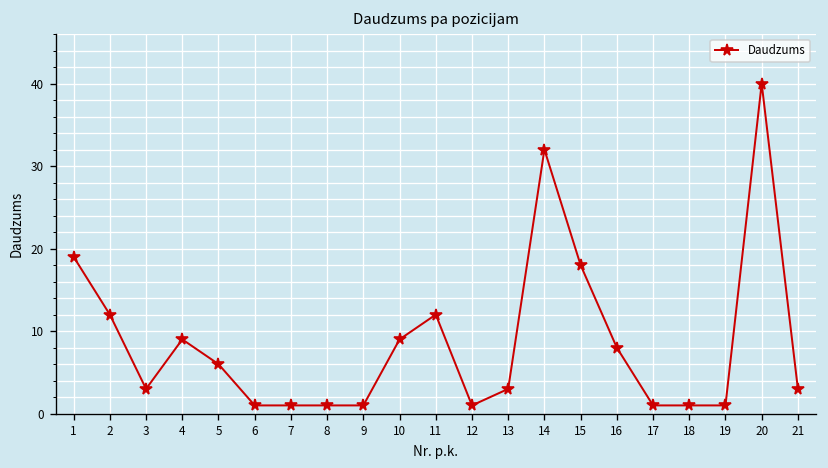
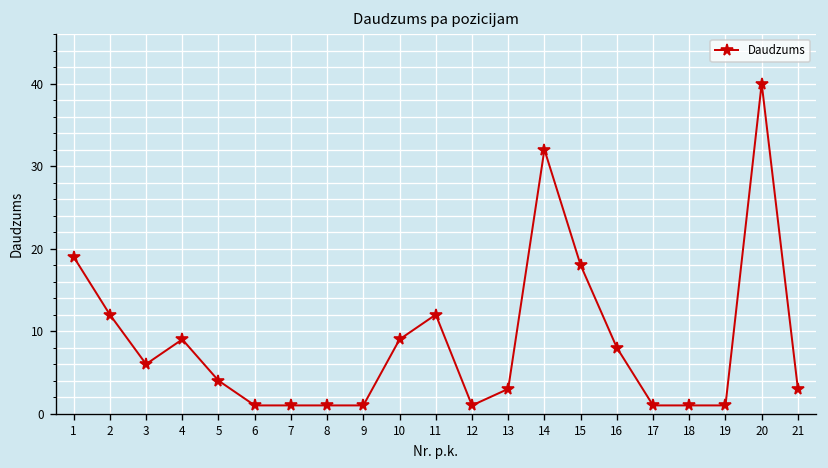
  {
    "1": 19,
    "2": 12,
-   "3": 3,
+   "3": 6,
    "4": 9,
-   "5": 6,
+   "5": 4,
    "6": 1,
    "7": 1,
    "8": 1,
    "9": 1,
    "10": 9,
    "11": 12,
    "12": 1,
    "13": 3,
    "14": 32,
    "15": 18,
    "16": 8,
    "17": 1,
    "18": 1,
    "19": 1,
    "20": 40,
    "21": 3
  }
